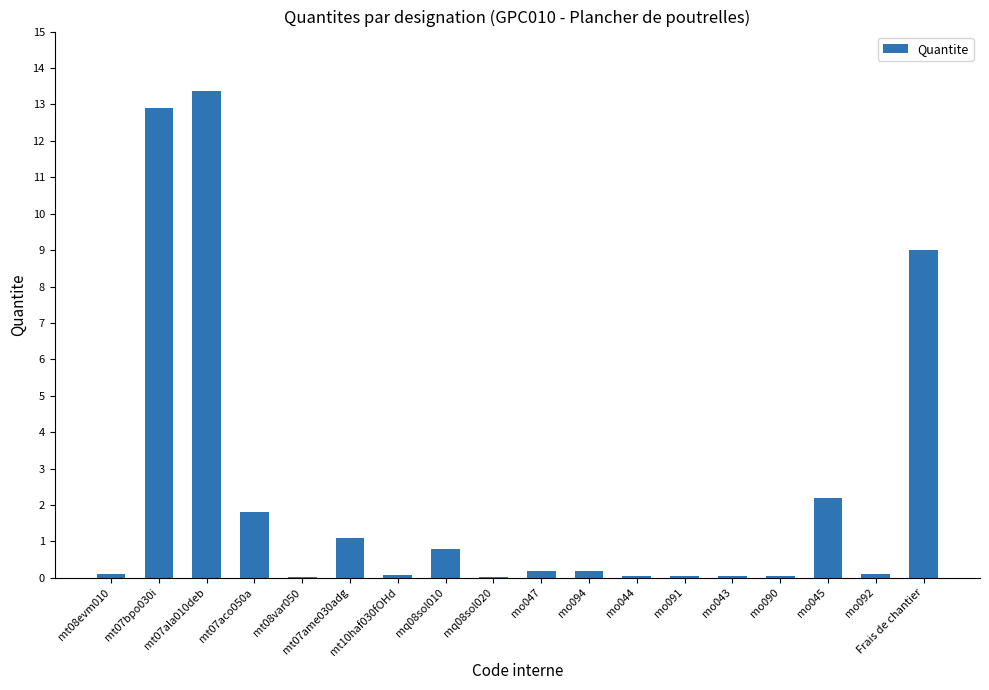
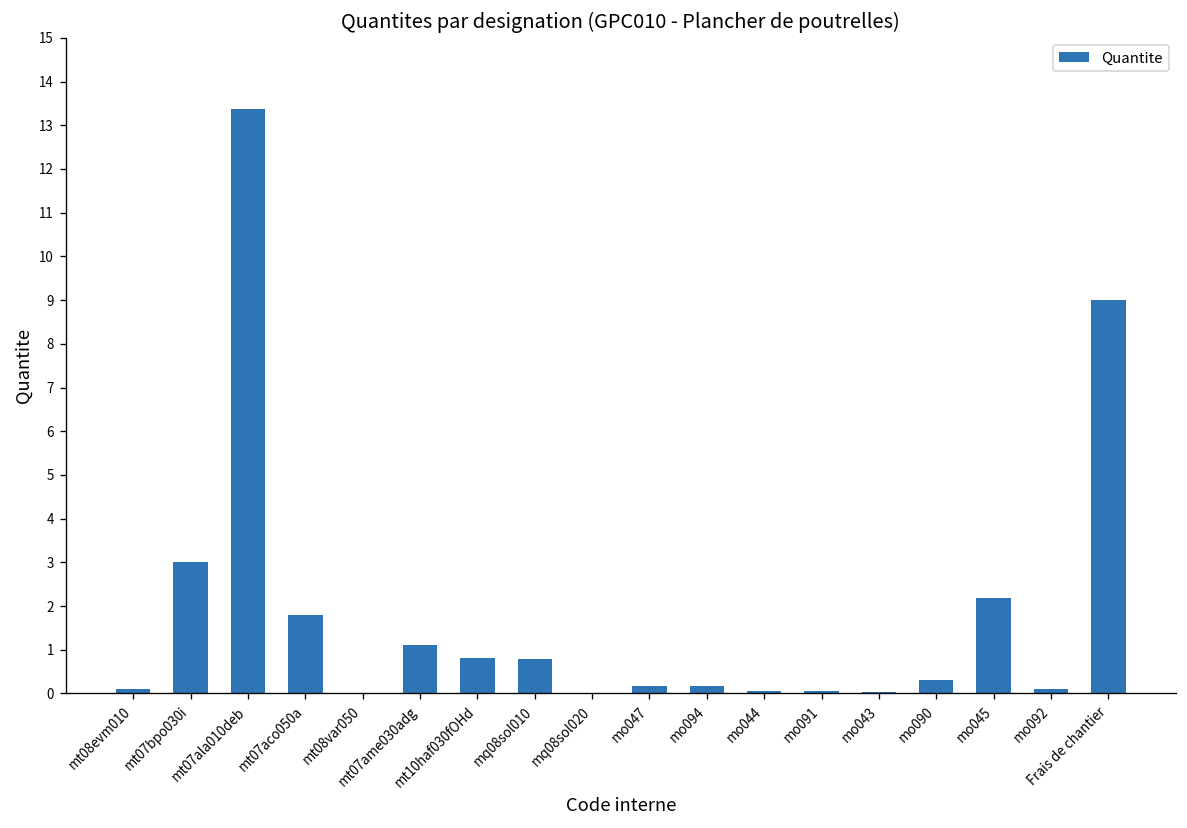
  {
    "mt08evm010": 0.1,
-   "mt07bpo030i": 12.9,
+   "mt07bpo030i": 3.0,
    "mt07ala010deb": 13.4,
    "mt07aco050a": 1.8,
    "mt07ame030adg": 1.1,
-   "mt10haf030fOHd": 0.1,
+   "mt10haf030fOHd": 0.8,
    "mq08sol010": 0.8,
    "mo047": 0.2,
    "mo094": 0.2,
-   "mo090": 0.0,
+   "mo090": 0.3,
    "mo045": 2.2,
    "mo092": 0.1,
    "Frais de chantier": 9.0
  }
